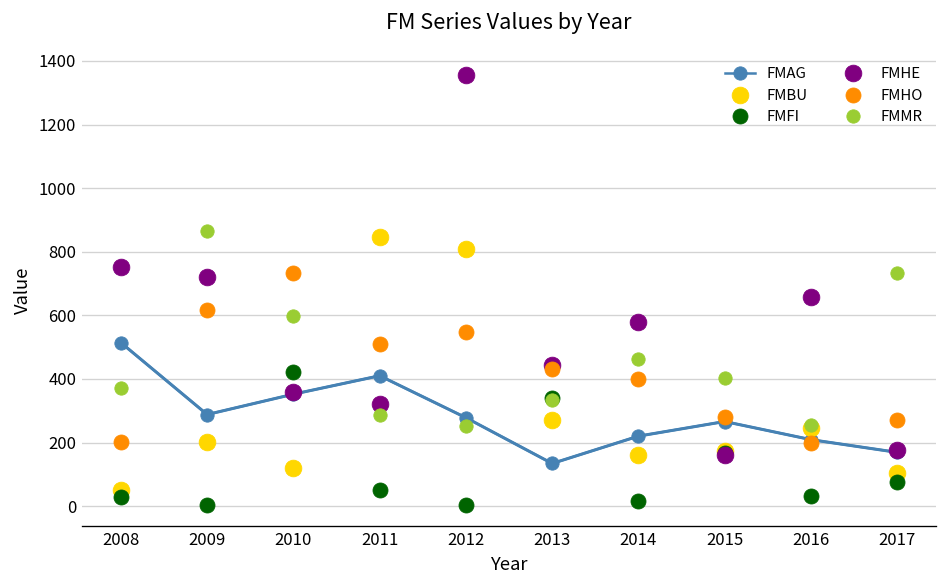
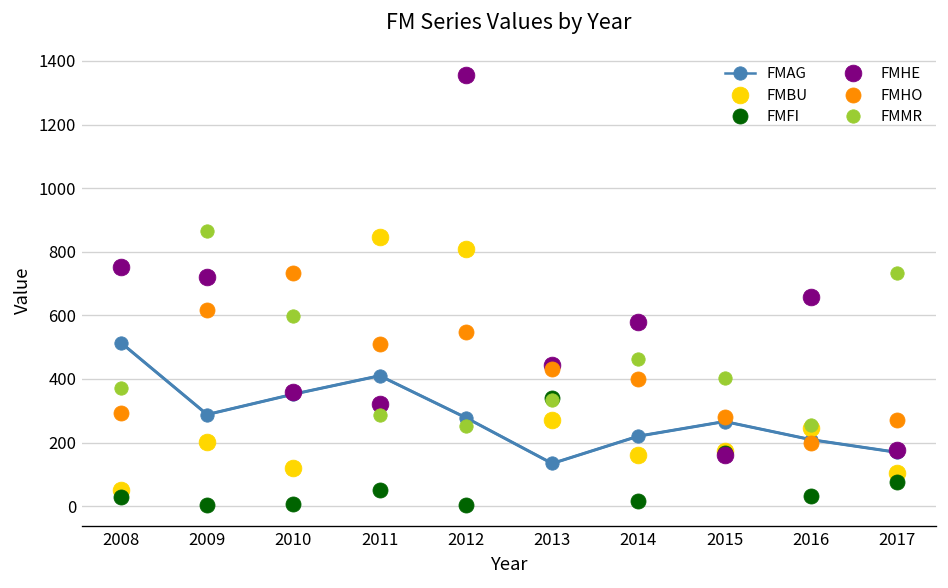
  {
    "FMAG": {
      "2008": 510,
      "2009": 290,
      "2011": 410,
      "2012": 280,
      "2013": 130,
      "2014": 220,
      "2015": 270
    },
    "FMBU": {
      "2008": 50,
      "2009": 200,
      "2010": 120,
      "2011": 850,
      "2012": 810,
      "2013": 270,
      "2014": 160,
      "2017": 100
    },
    "FMFI": {
      "2008": 30,
      "2009": 10,
-     "2010": 420,
+     "2010": 10,
      "2011": 50,
      "2012": 0,
      "2014": 20,
      "2016": 30,
      "2017": 80
    },
    "FMHE": {
      "2008": 750,
      "2009": 720,
      "2011": 320,
      "2012": 1360,
      "2013": 440,
      "2014": 580,
      "2016": 660
    },
    "FMHO": {
-     "2008": 200,
+     "2008": 290,
      "2009": 620,
      "2010": 730,
      "2011": 510,
      "2012": 550,
      "2013": 430,
      "2014": 400,
      "2015": 280,
      "2017": 270
    },
    "FMMR": {
      "2008": 370,
      "2009": 870,
      "2010": 600,
      "2011": 290,
      "2012": 250,
      "2014": 460,
      "2015": 400,
      "2017": 730
    }
  }
